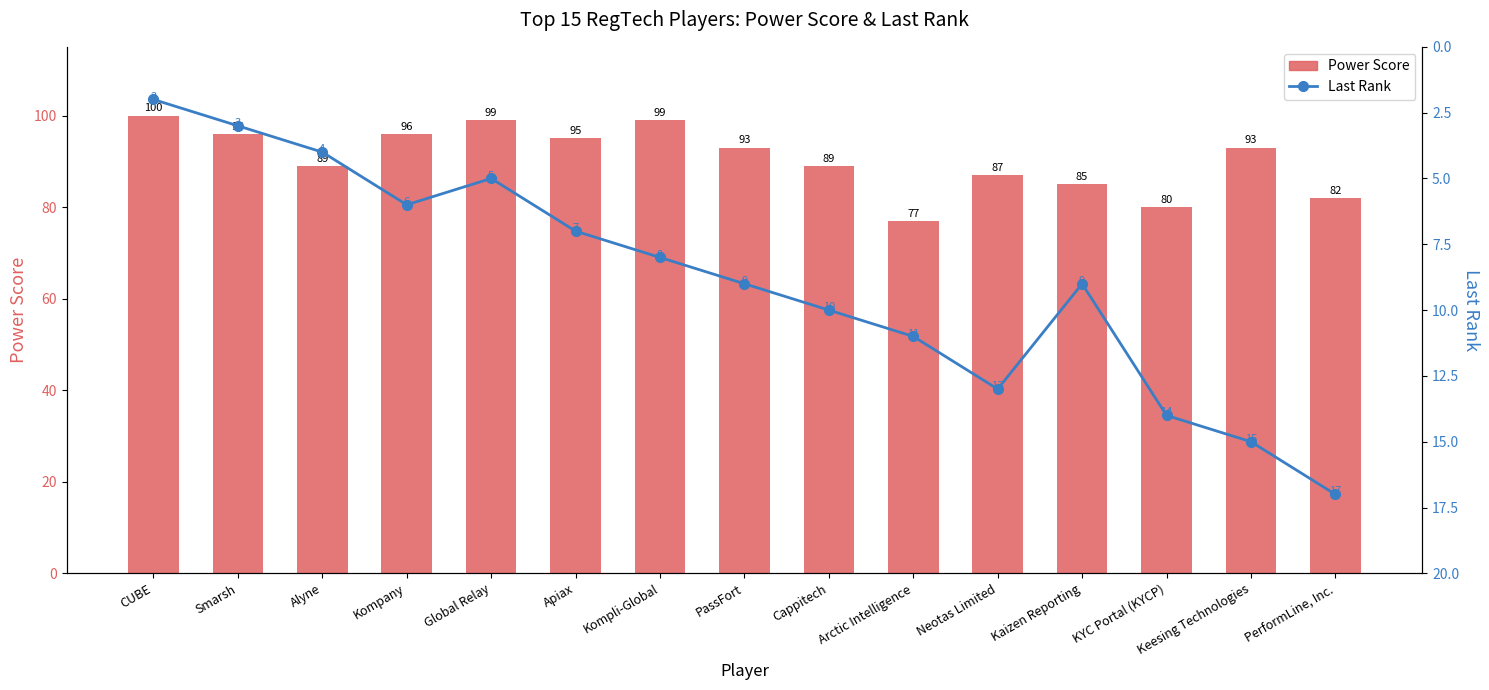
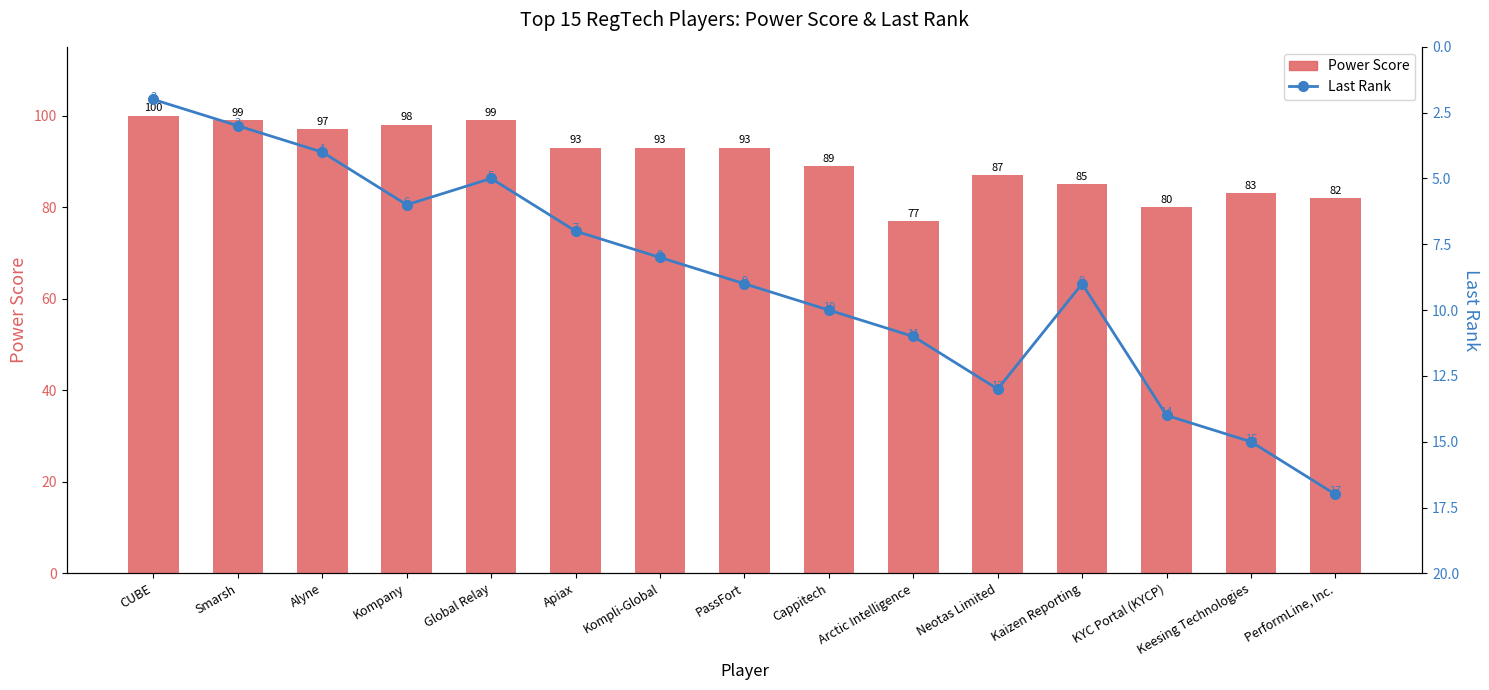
  {
    "Power Score": {
      "CUBE": 100,
-     "Smarsh": 96,
-     "Alyne": 89,
-     "Kompany": 96,
+     "Smarsh": 99,
+     "Alyne": 97,
+     "Kompany": 98,
      "Global Relay": 99,
-     "Apiax": 95,
-     "Kompli-Global": 99,
+     "Apiax": 93,
+     "Kompli-Global": 93,
      "PassFort": 93,
      "Cappitech": 89,
      "Arctic Intelligence": 77,
      "Neotas Limited": 87,
      "Kaizen Reporting": 85,
      "KYC Portal (KYCP)": 80,
-     "Keesing Technologies": 93,
+     "Keesing Technologies": 83,
      "PerformLine, Inc.": 82
    },
    "Last Rank": {
      "Keesing Technologies": 15
    }
  }
